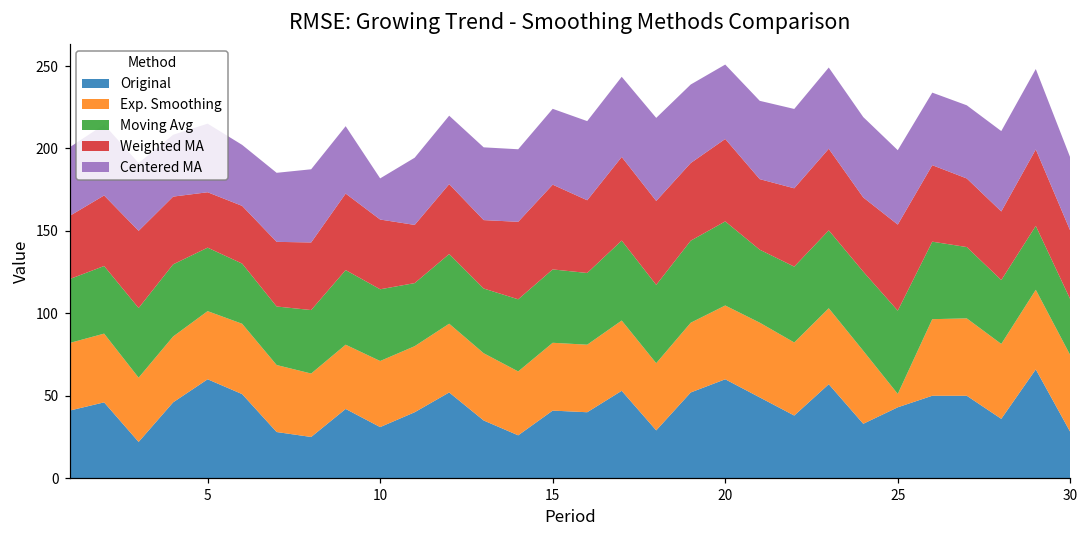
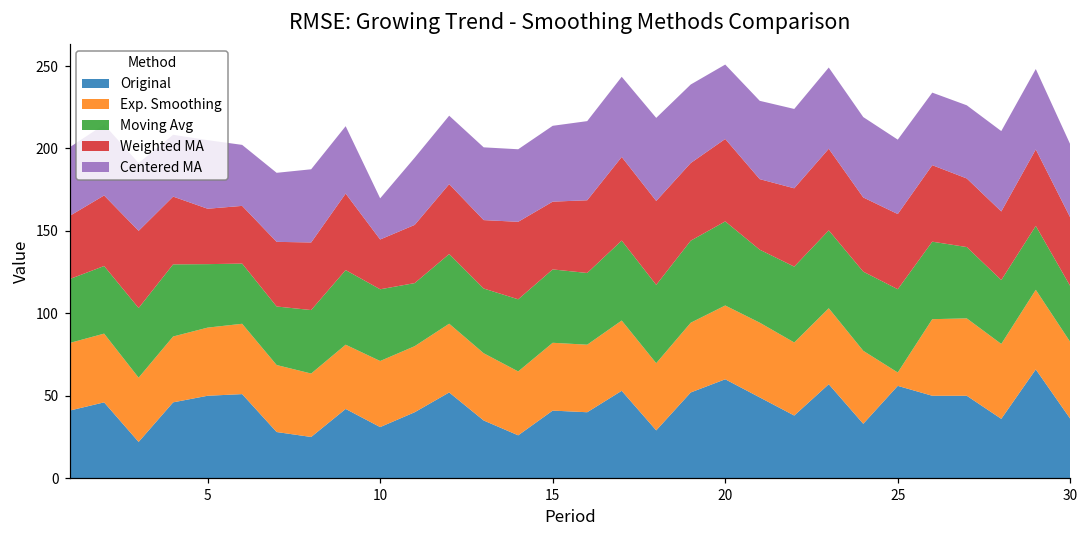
  {
    "Original": {
-     "5": 60,
+     "5": 50,
      "10": 31,
      "15": 41,
      "20": 60,
-     "25": 43,
-     "30": 28
+     "25": 56,
+     "30": 36
    },
    "Exp. Smoothing": {
      "5": 41,
      "10": 40,
      "15": 41,
      "20": 45,
      "25": 8,
      "30": 47
    },
    "Moving Avg": {
      "5": 38,
      "10": 44,
      "15": 45,
      "20": 51,
      "25": 51,
      "30": 34
    },
    "Weighted MA": {
      "5": 34,
-     "10": 42,
-     "15": 51,
+     "10": 30,
+     "15": 41,
      "20": 50,
-     "25": 52,
+     "25": 46,
      "30": 42
    },
    "Centered MA": {
      "10": 25,
      "15": 46,
      "20": 45,
      "25": 45,
      "30": 44
    }
  }
